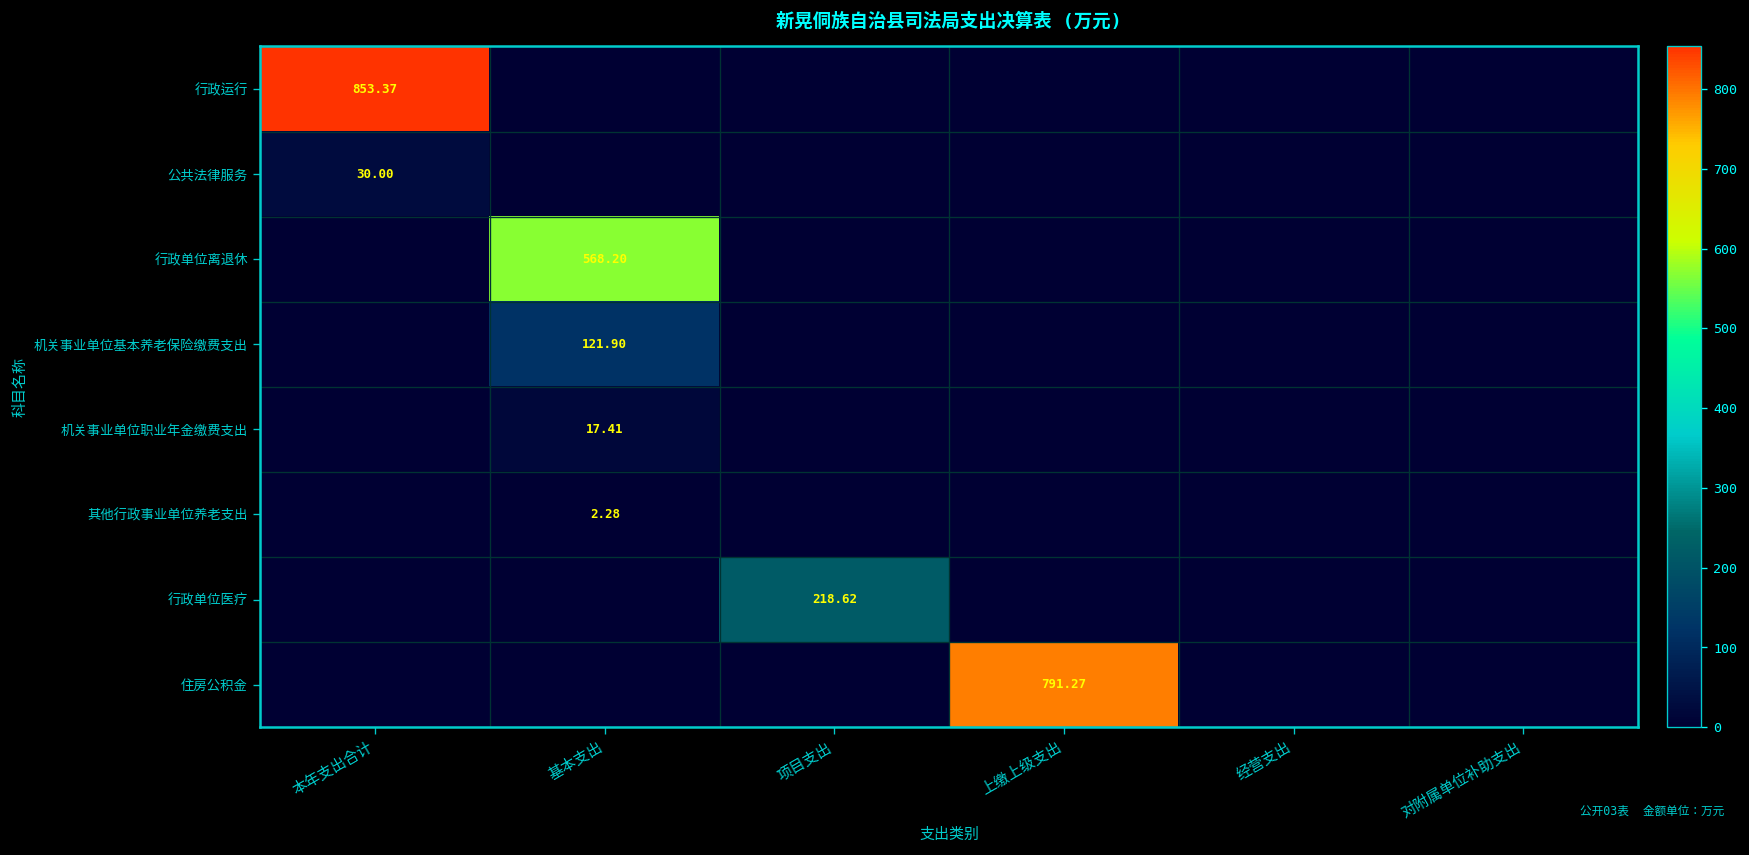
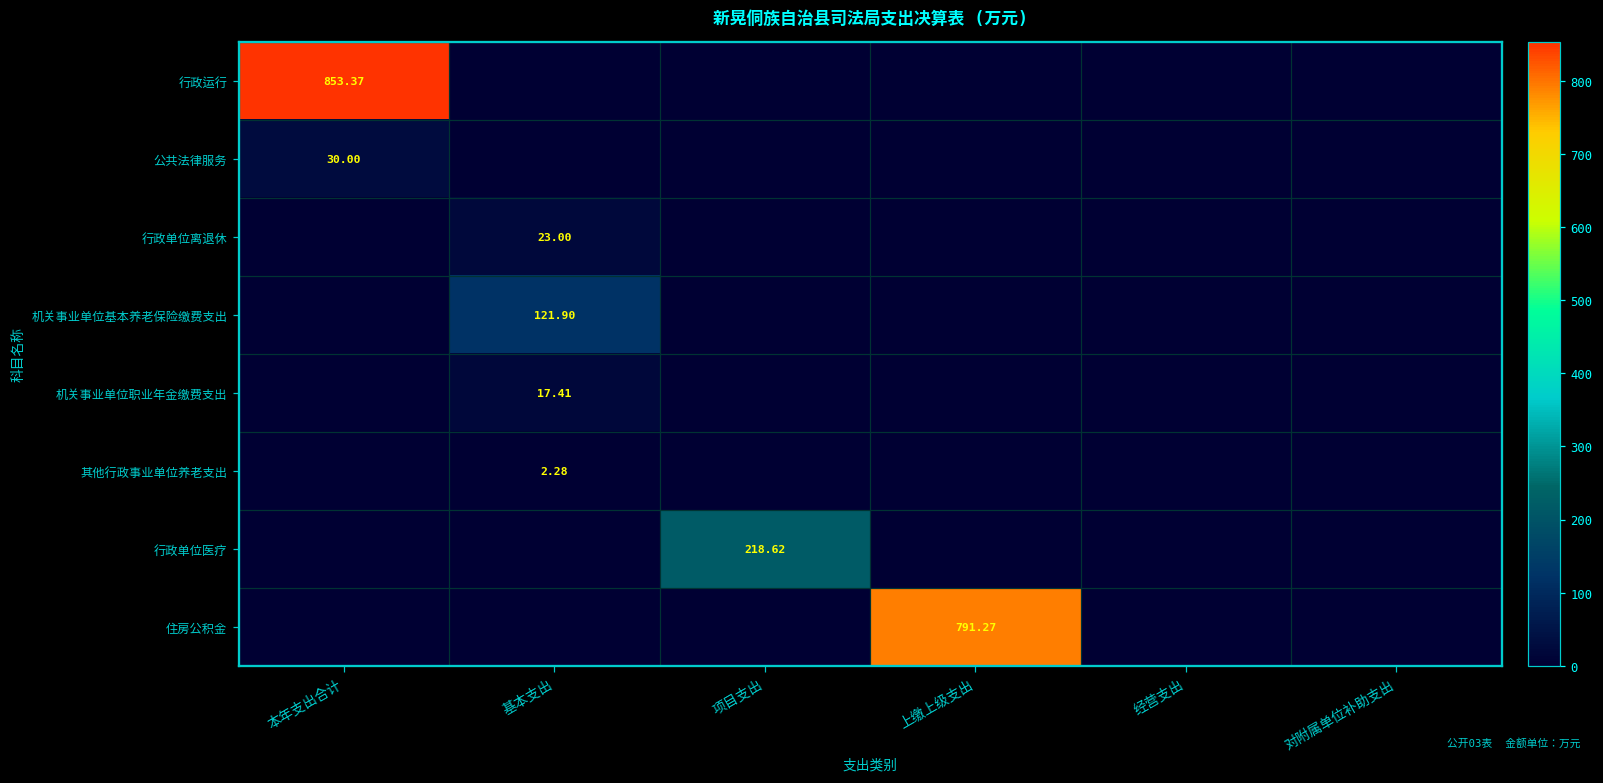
  {
    "行政运行": {
      "本年支出合计": 853.37
    },
    "公共法律服务": {
      "本年支出合计": 30.00
    },
    "行政单位离退休": {
-     "基本支出": 568.20
+     "基本支出": 23.00
    },
    "机关事业单位基本养老保险缴费支出": {
      "基本支出": 121.90
    },
    "机关事业单位职业年金缴费支出": {
      "基本支出": 17.41
    },
    "其他行政事业单位养老支出": {
      "基本支出": 2.28
    },
    "行政单位医疗": {
      "项目支出": 218.62
    },
    "住房公积金": {
      "上缴上级支出": 791.27
    }
  }
